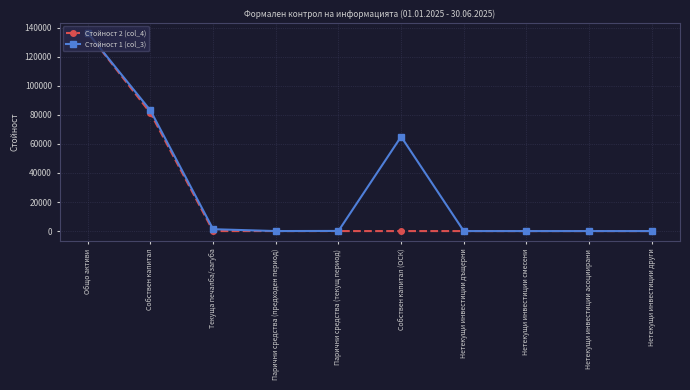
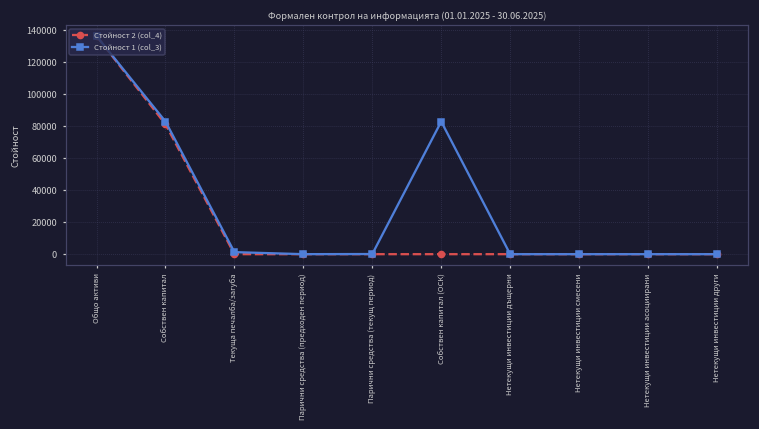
  {
    "Стойност 2 (col_4)": {
      "Собствен капитал (ОСК)": 0
    },
    "Стойност 1 (col_3)": {
-     "Собствен капитал (ОСК)": 65000
+     "Собствен капитал (ОСК)": 83000
    }
  }
